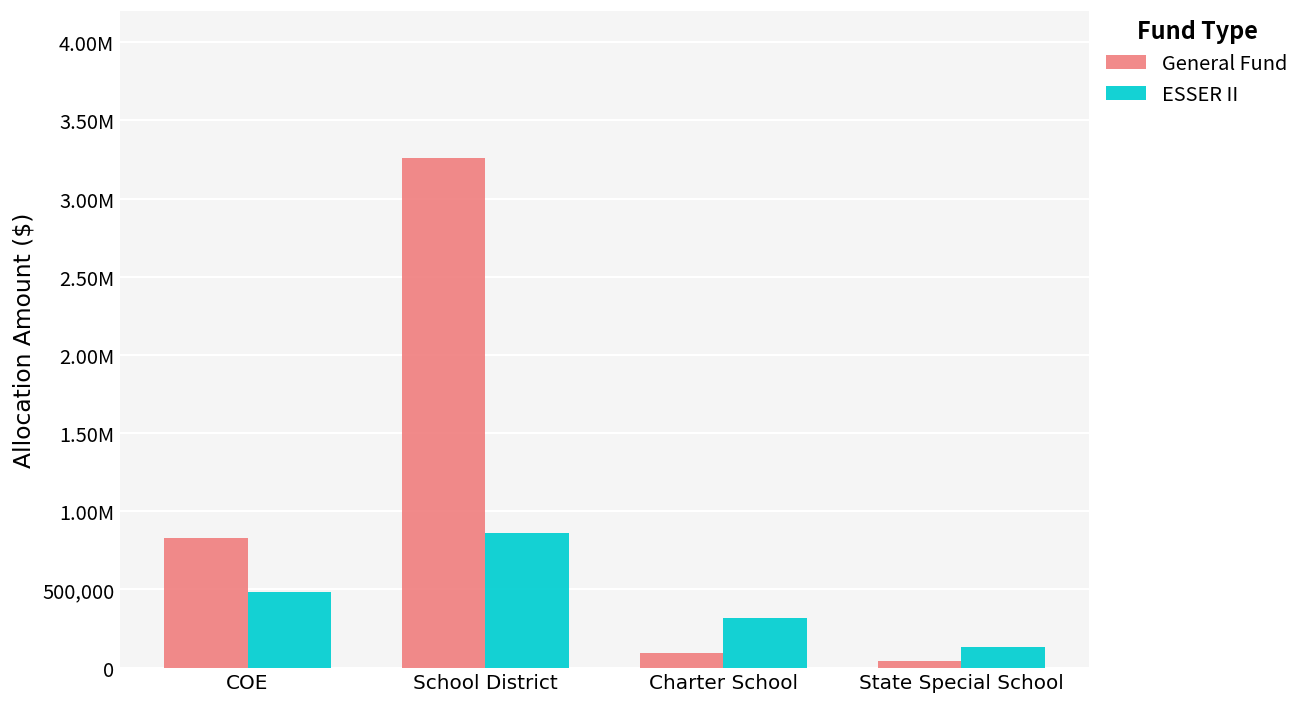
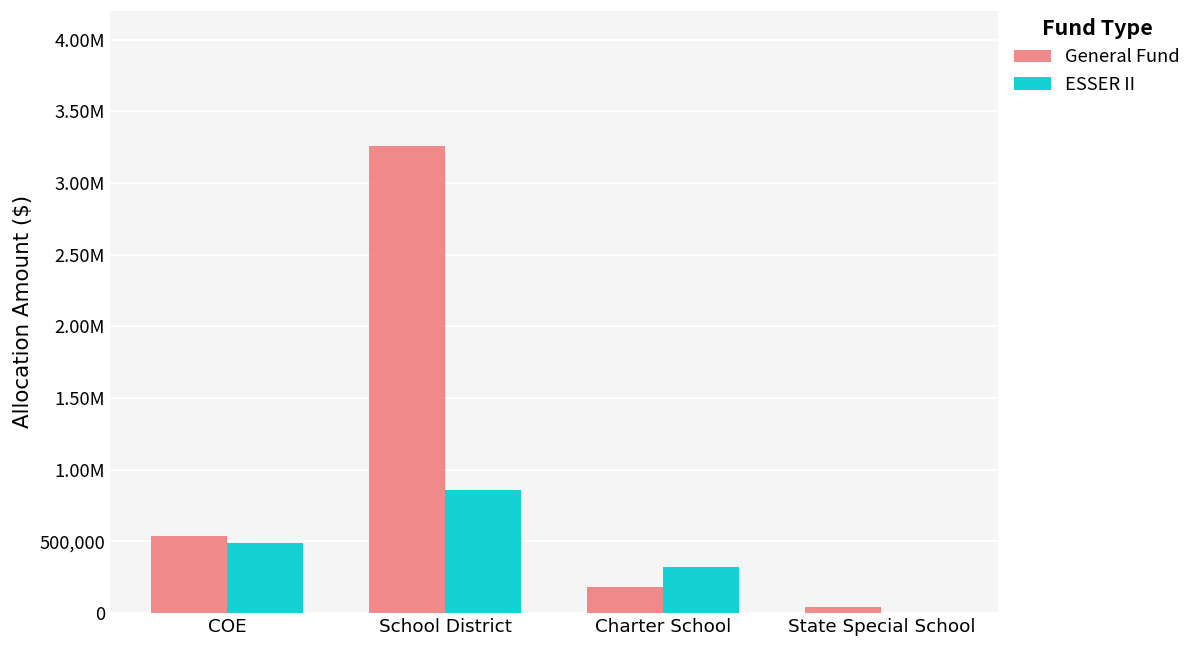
  {
    "General Fund": {
-     "COE": "830,000",
+     "COE": "540,000",
      "School District": "3,260,000",
-     "Charter School": "90,000",
+     "Charter School": "180,000",
      "State Special School": "40,000"
    },
    "ESSER II": {
      "COE": "480,000",
      "School District": "860,000",
      "Charter School": "320,000",
-     "State Special School": "130,000"
+     "State Special School": "0"
    }
  }
